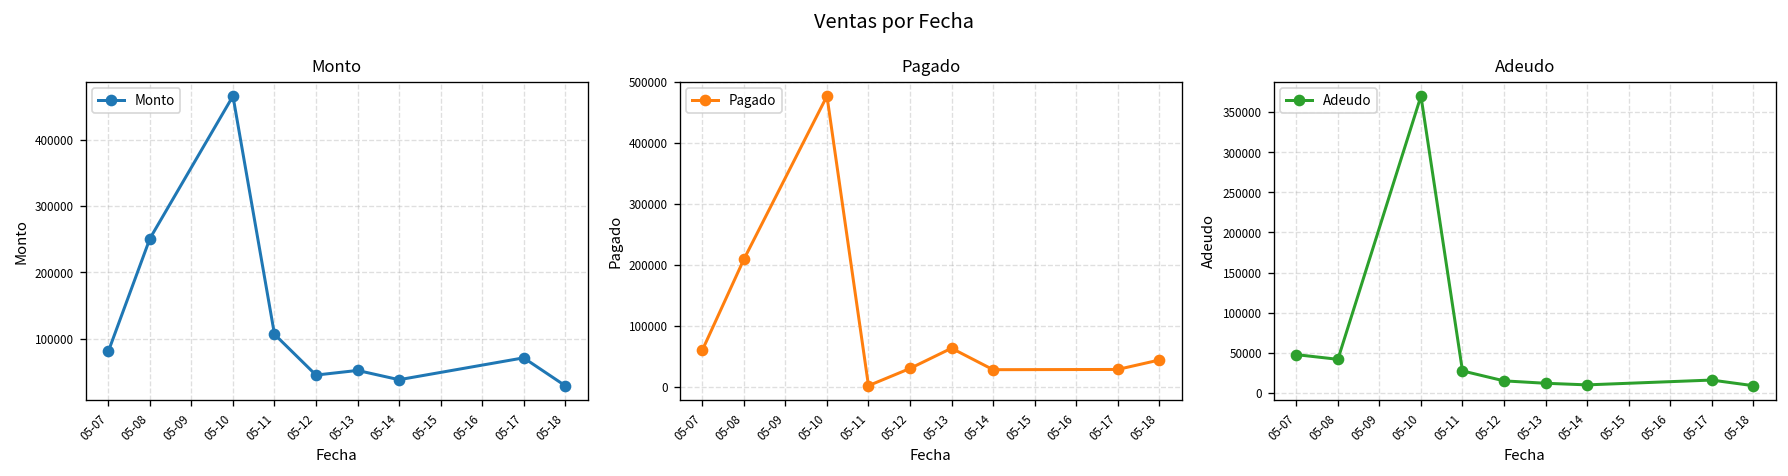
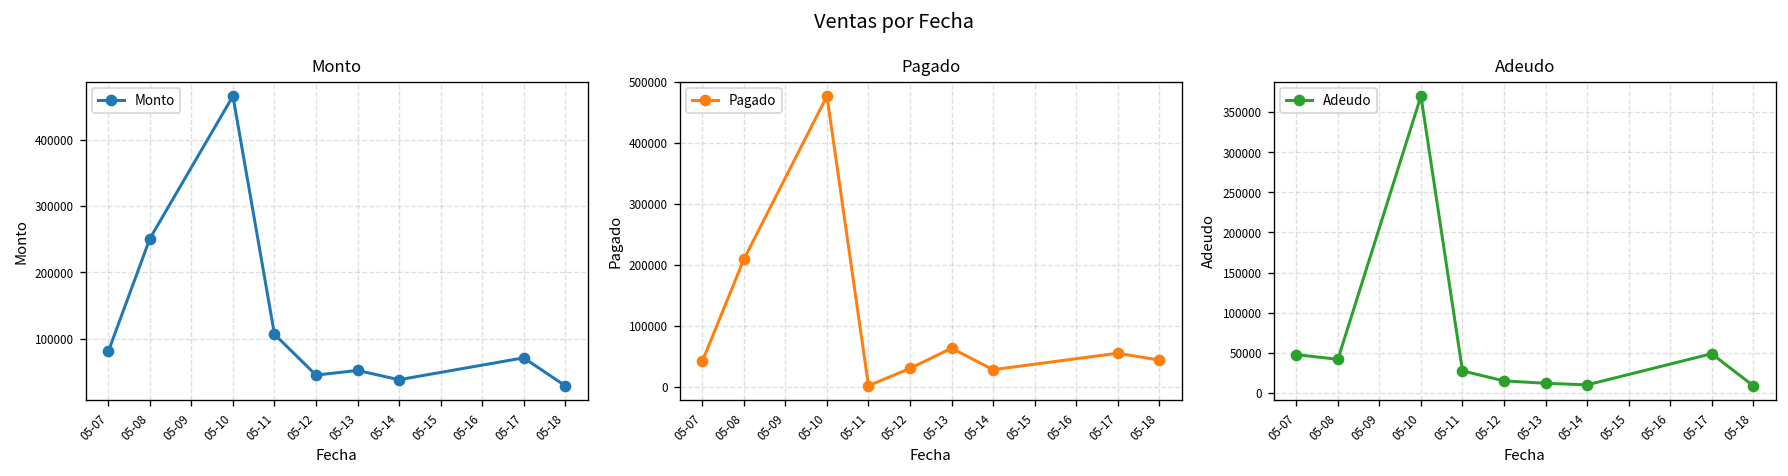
  {
    "Monto": {
      "05-07": 80000,
      "05-08": 250000,
      "05-10": 470000,
      "05-11": 110000,
      "05-12": 50000,
      "05-13": 50000,
      "05-14": 40000,
      "05-17": 70000,
      "05-18": 30000
    },
    "Pagado": {
-     "05-07": 60000,
+     "05-07": 40000,
      "05-08": 210000,
      "05-10": 480000,
      "05-11": 0,
      "05-12": 30000,
      "05-13": 60000,
      "05-14": 30000,
-     "05-17": 30000,
+     "05-17": 60000,
      "05-18": 40000
    },
    "Adeudo": {
      "05-07": 50000,
      "05-08": 40000,
      "05-10": 370000,
      "05-11": 30000,
      "05-12": 20000,
      "05-13": 10000,
      "05-14": 10000,
-     "05-17": 20000,
+     "05-17": 50000,
      "05-18": 10000
    }
  }
